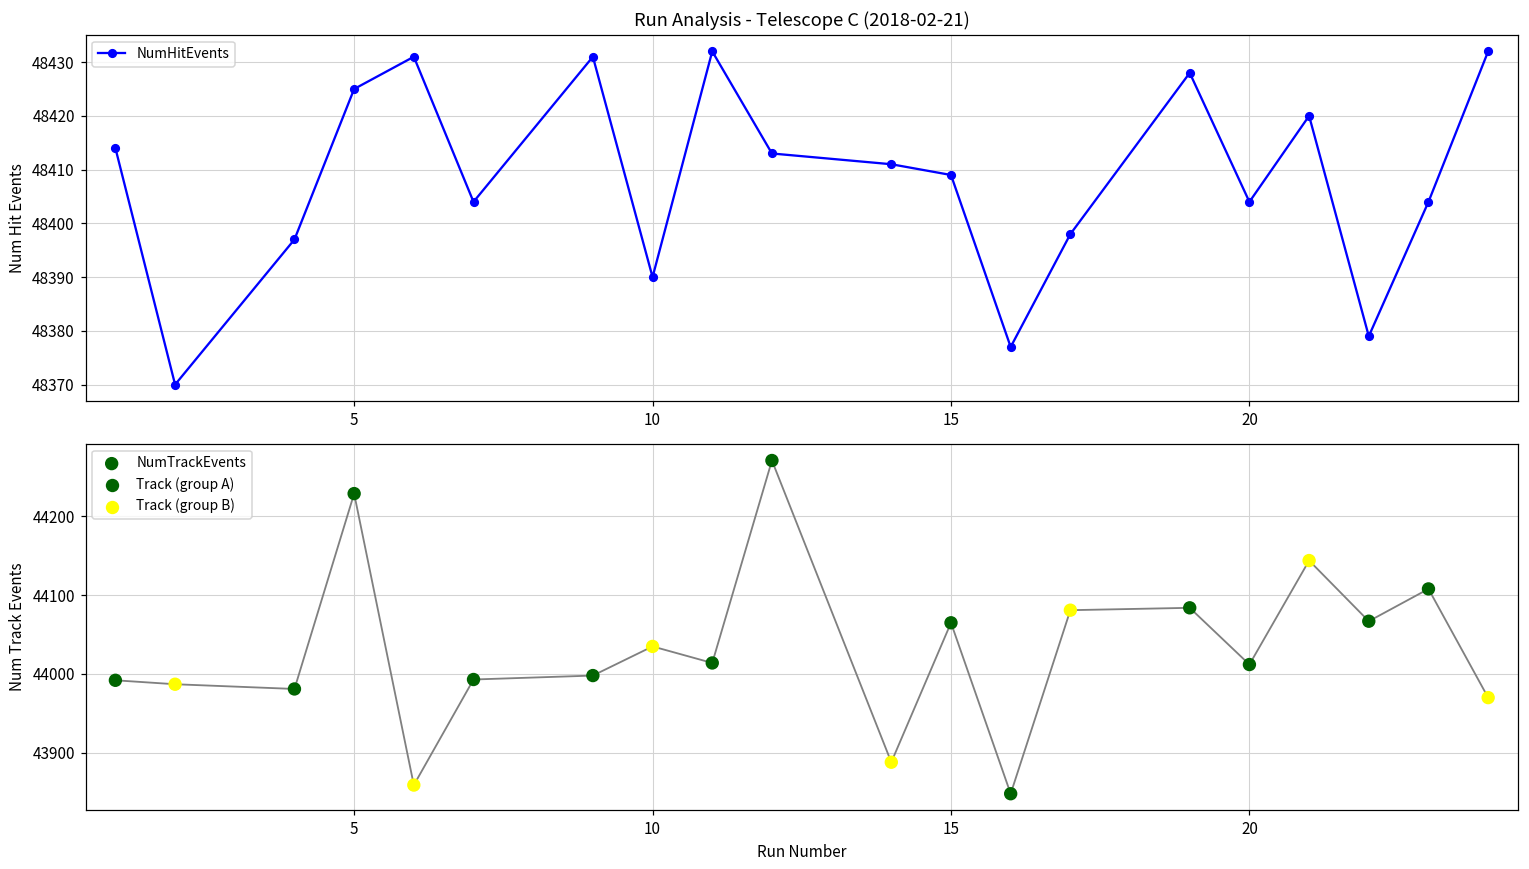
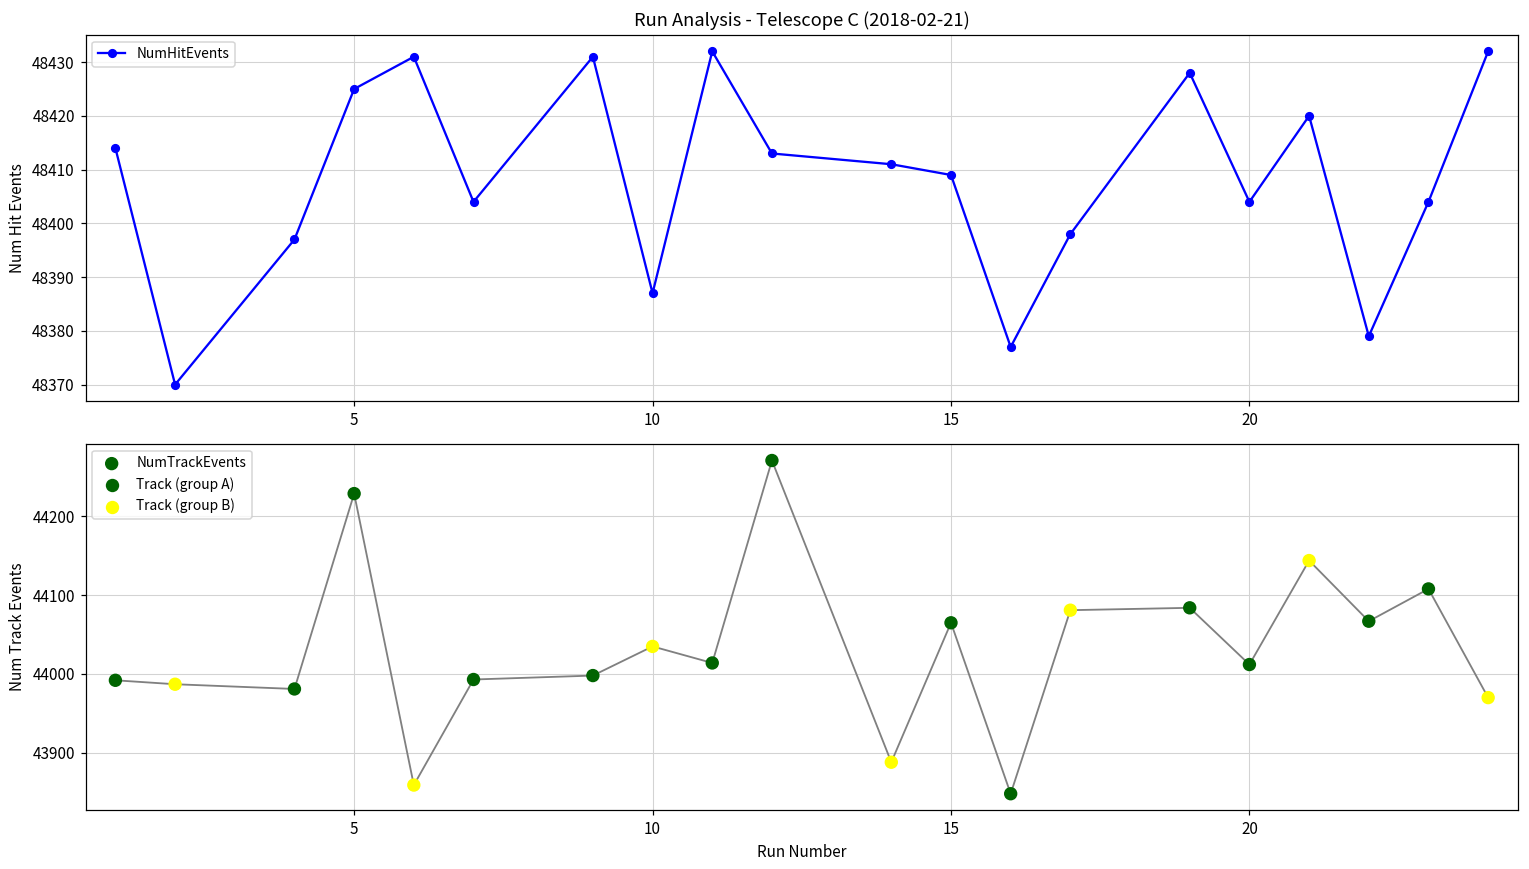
  {
    "Run Analysis - Telescope C (2018-02-21)": {
      "5": 48425,
-     "10": 48390,
+     "10": 48387,
      "15": 48409,
      "20": 48404
    }
  }
